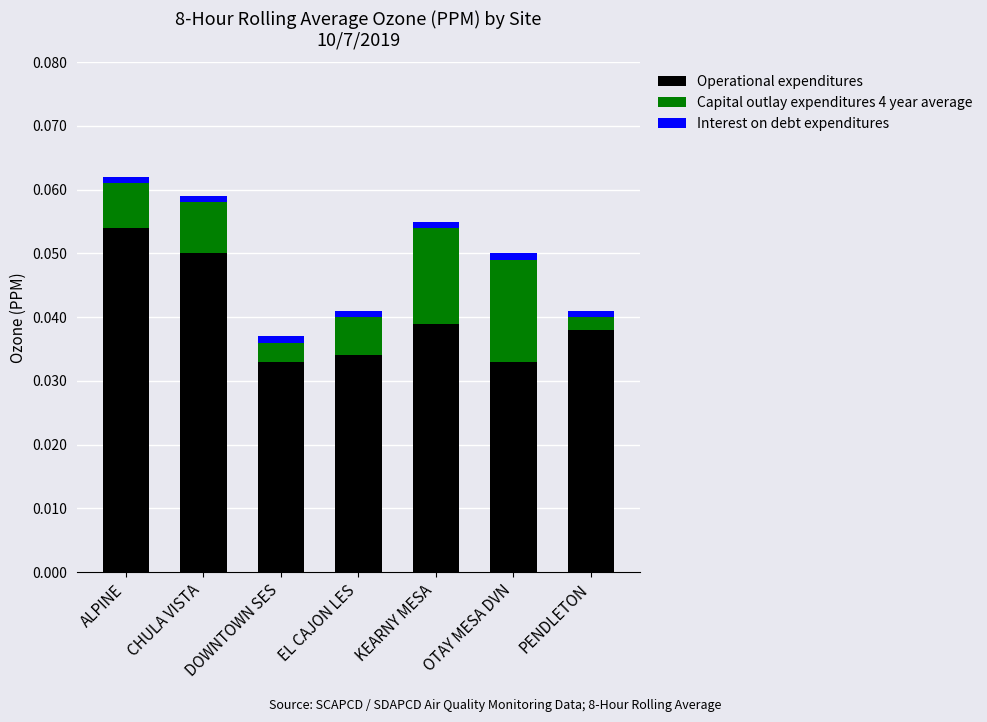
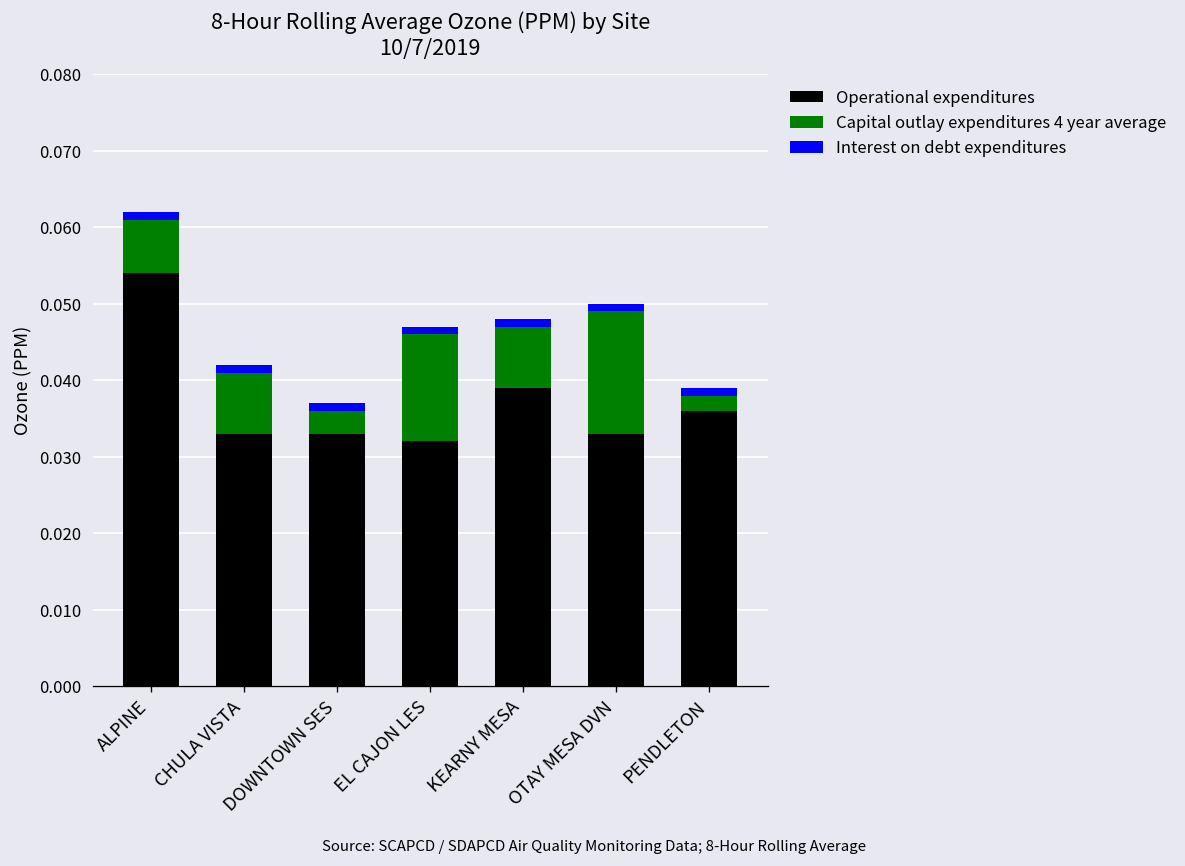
  {
    "Operational expenditures": {
      "ALPINE": 0.054,
-     "CHULA VISTA": 0.050,
+     "CHULA VISTA": 0.033,
      "DOWNTOWN SES": 0.033,
-     "EL CAJON LES": 0.034,
+     "EL CAJON LES": 0.032,
      "KEARNY MESA": 0.039,
      "OTAY MESA DVN": 0.033,
-     "PENDLETON": 0.038
+     "PENDLETON": 0.036
    },
    "Capital outlay expenditures 4 year average": {
      "ALPINE": 0.007,
      "CHULA VISTA": 0.008,
      "DOWNTOWN SES": 0.003,
-     "EL CAJON LES": 0.006,
-     "KEARNY MESA": 0.015,
+     "EL CAJON LES": 0.014,
+     "KEARNY MESA": 0.008,
      "OTAY MESA DVN": 0.016,
      "PENDLETON": 0.002
    },
    "Interest on debt expenditures": {
      "ALPINE": 0.001,
      "CHULA VISTA": 0.001,
      "DOWNTOWN SES": 0.001,
      "EL CAJON LES": 0.001,
      "KEARNY MESA": 0.001,
      "OTAY MESA DVN": 0.001,
      "PENDLETON": 0.001
    }
  }
